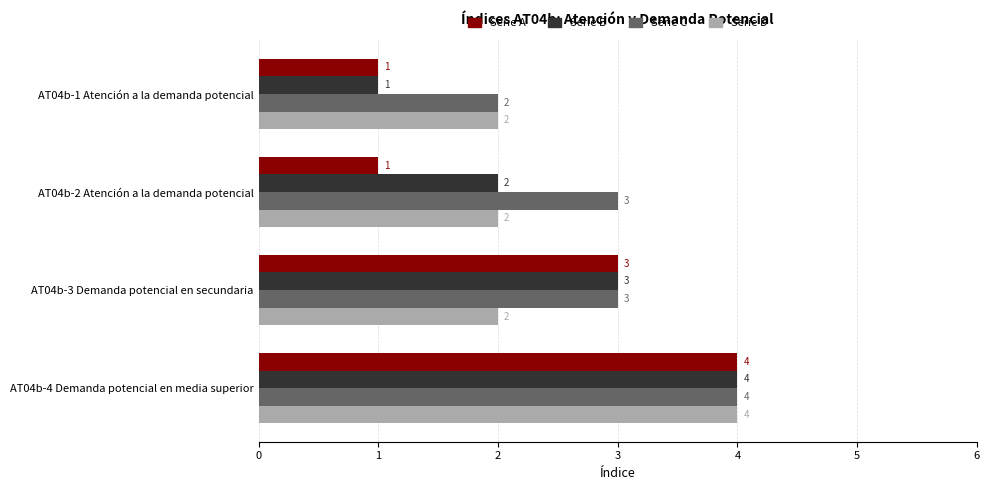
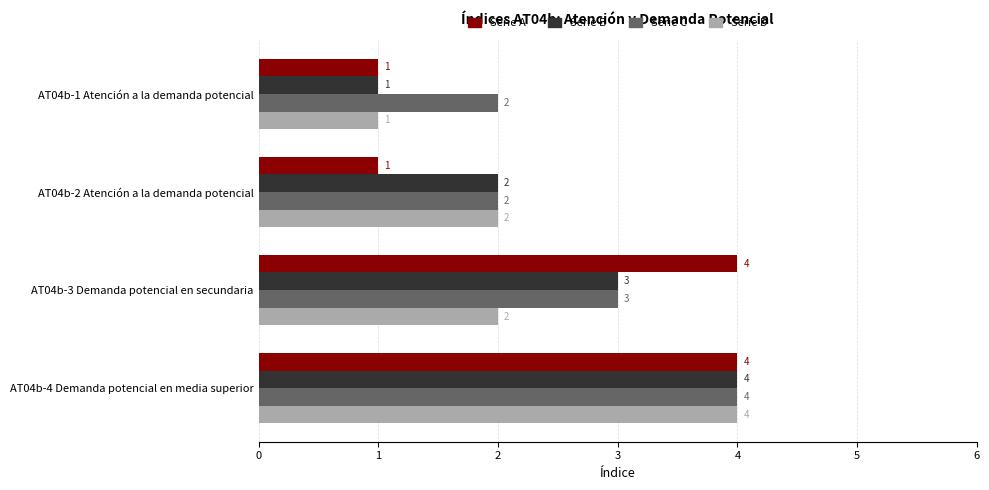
  {
    "Serie A": {
      "AT04b-1 Atención a la demanda potencial": 1,
      "AT04b-2 Atención a la demanda potencial": 1,
-     "AT04b-3 Demanda potencial en secundaria": 3,
+     "AT04b-3 Demanda potencial en secundaria": 4,
      "AT04b-4 Demanda potencial en media superior": 4
    },
    "Serie B": {
      "AT04b-1 Atención a la demanda potencial": 1,
      "AT04b-2 Atención a la demanda potencial": 2,
      "AT04b-3 Demanda potencial en secundaria": 3,
      "AT04b-4 Demanda potencial en media superior": 4
    },
    "Serie C": {
      "AT04b-1 Atención a la demanda potencial": 2,
-     "AT04b-2 Atención a la demanda potencial": 3,
+     "AT04b-2 Atención a la demanda potencial": 2,
      "AT04b-3 Demanda potencial en secundaria": 3,
      "AT04b-4 Demanda potencial en media superior": 4
    },
    "Serie D": {
-     "AT04b-1 Atención a la demanda potencial": 2,
+     "AT04b-1 Atención a la demanda potencial": 1,
      "AT04b-2 Atención a la demanda potencial": 2,
      "AT04b-3 Demanda potencial en secundaria": 2,
      "AT04b-4 Demanda potencial en media superior": 4
    }
  }
